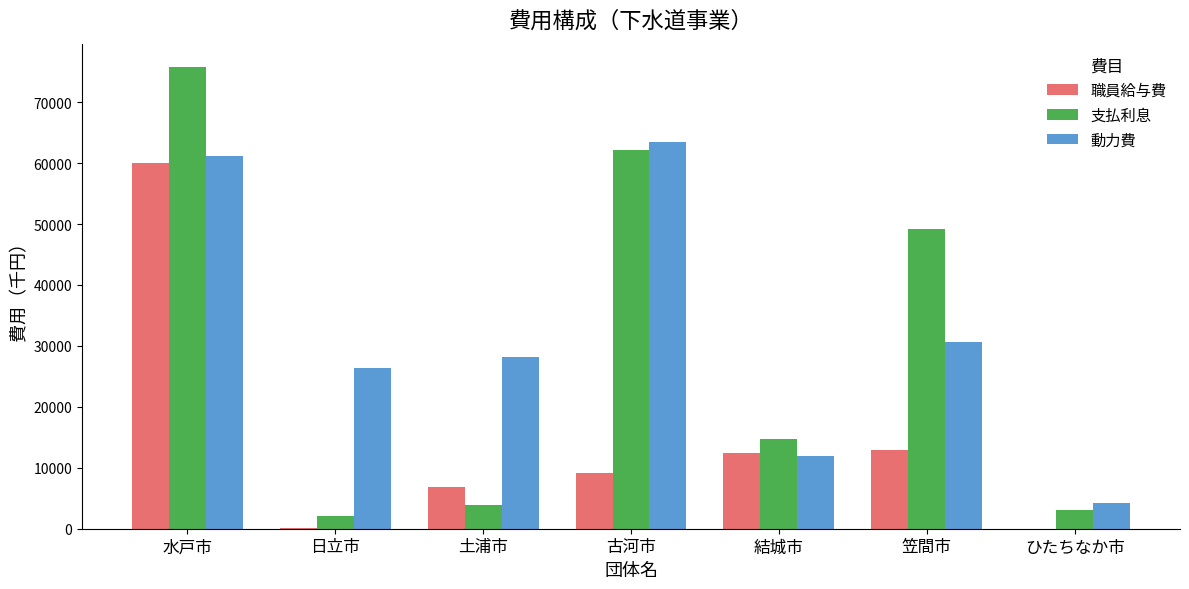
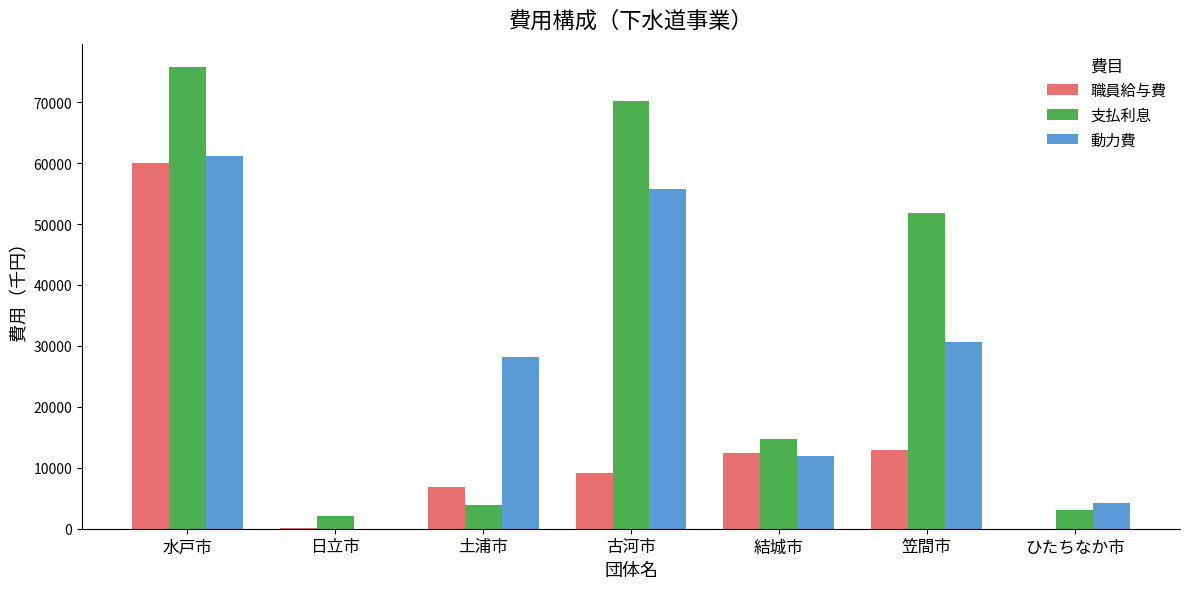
  {
    "職員給与費": {
      "水戸市": 60000,
      "土浦市": 7000,
      "古河市": 9000,
      "結城市": 12000,
      "笠間市": 13000,
      "ひたちなか市": 0
    },
    "支払利息": {
      "水戸市": 76000,
      "日立市": 2000,
      "土浦市": 4000,
-     "古河市": 62000,
+     "古河市": 70000,
      "結城市": 15000,
-     "笠間市": 49000,
+     "笠間市": 52000,
      "ひたちなか市": 3000
    },
    "動力費": {
      "水戸市": 61000,
-     "日立市": 26000,
+     "日立市": 0,
      "土浦市": 28000,
-     "古河市": 64000,
+     "古河市": 56000,
      "結城市": 12000,
      "笠間市": 31000,
      "ひたちなか市": 4000
    }
  }
